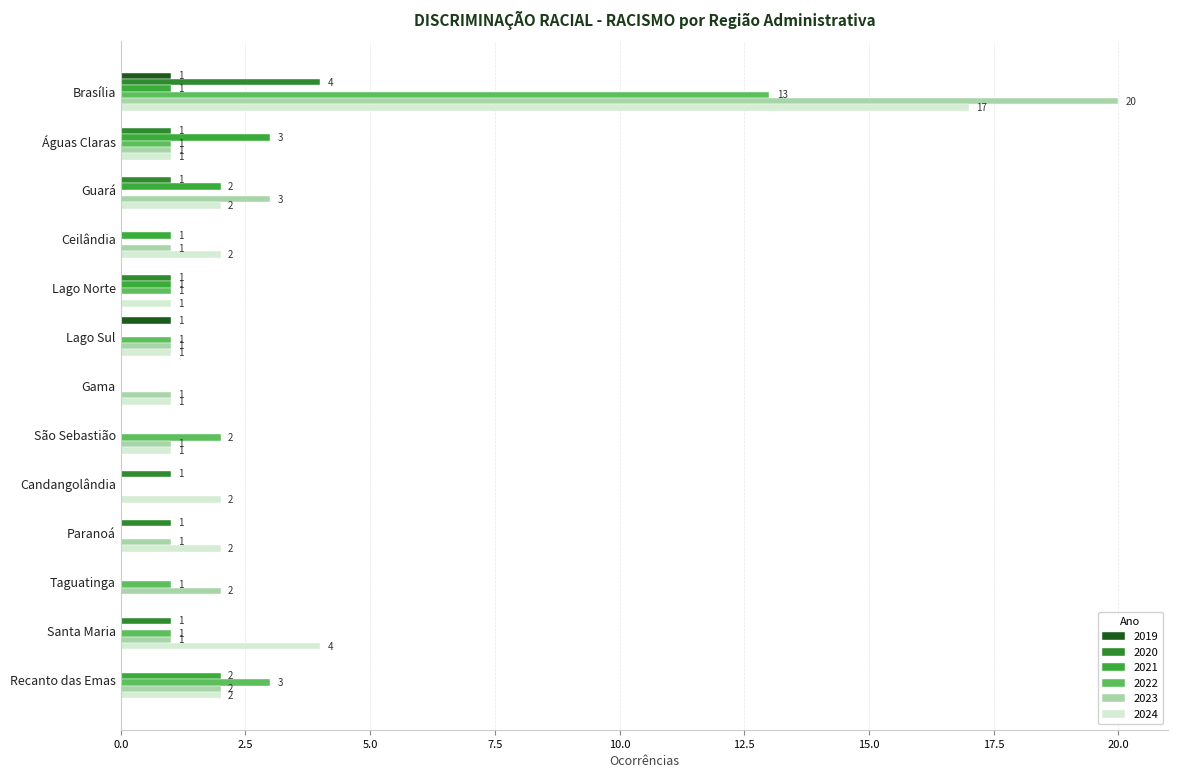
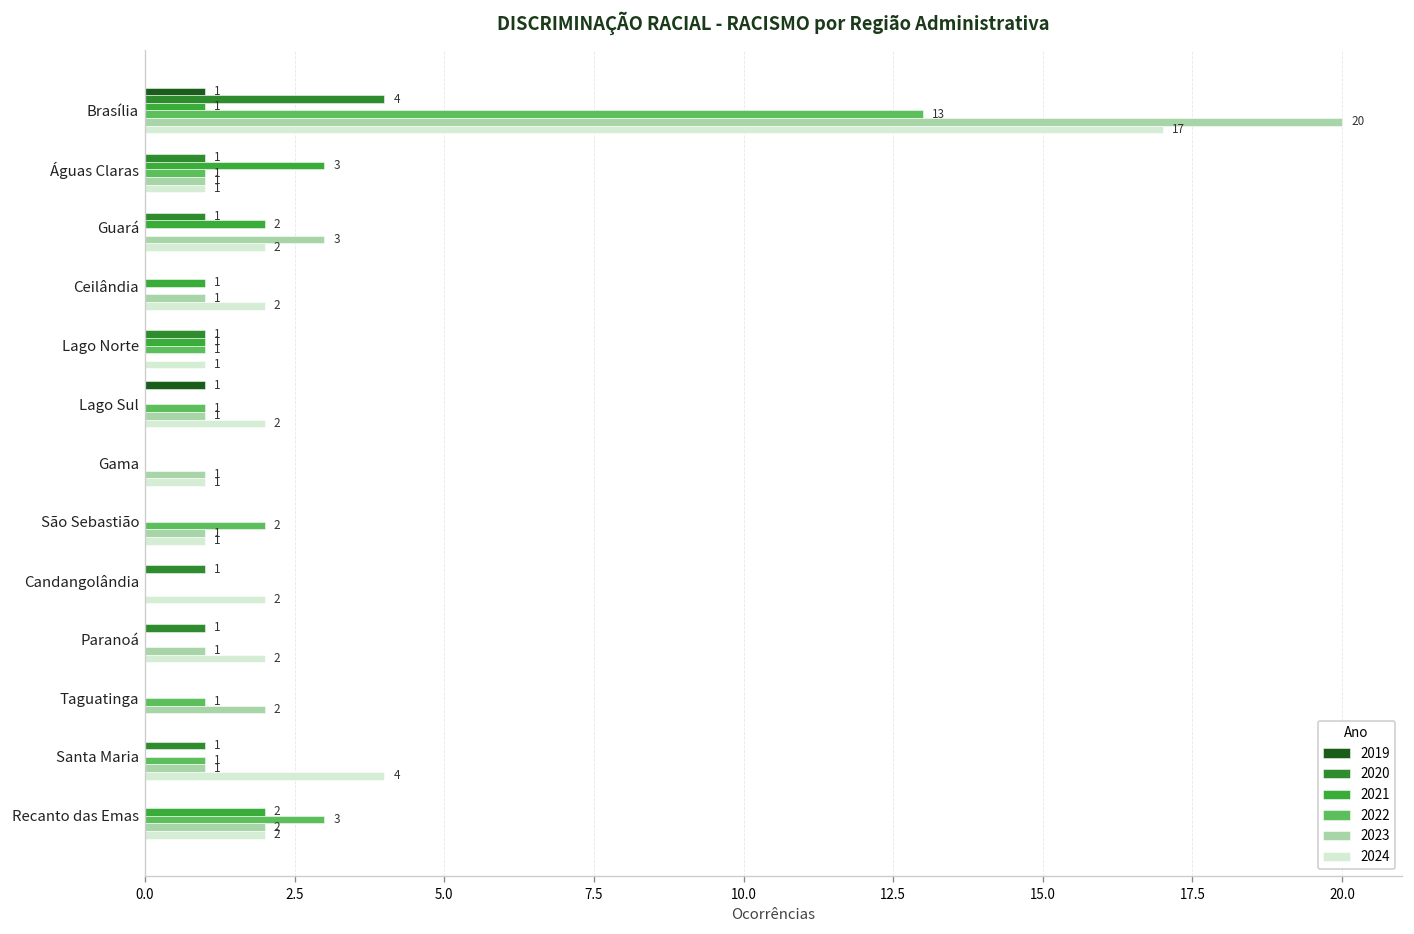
  {
    "2023": {
      "Brasília": 20,
      "Guará": 3,
      "Ceilândia": 1,
      "Paranoá": 1,
      "Taguatinga": 2
    },
    "2024": {
      "Brasília": 17,
      "Guará": 2,
      "Ceilândia": 2,
      "Lago Norte": 1,
-     "Lago Sul": 1,
+     "Lago Sul": 2,
      "Candangolândia": 2,
      "Paranoá": 2,
      "Santa Maria": 4
    }
  }
